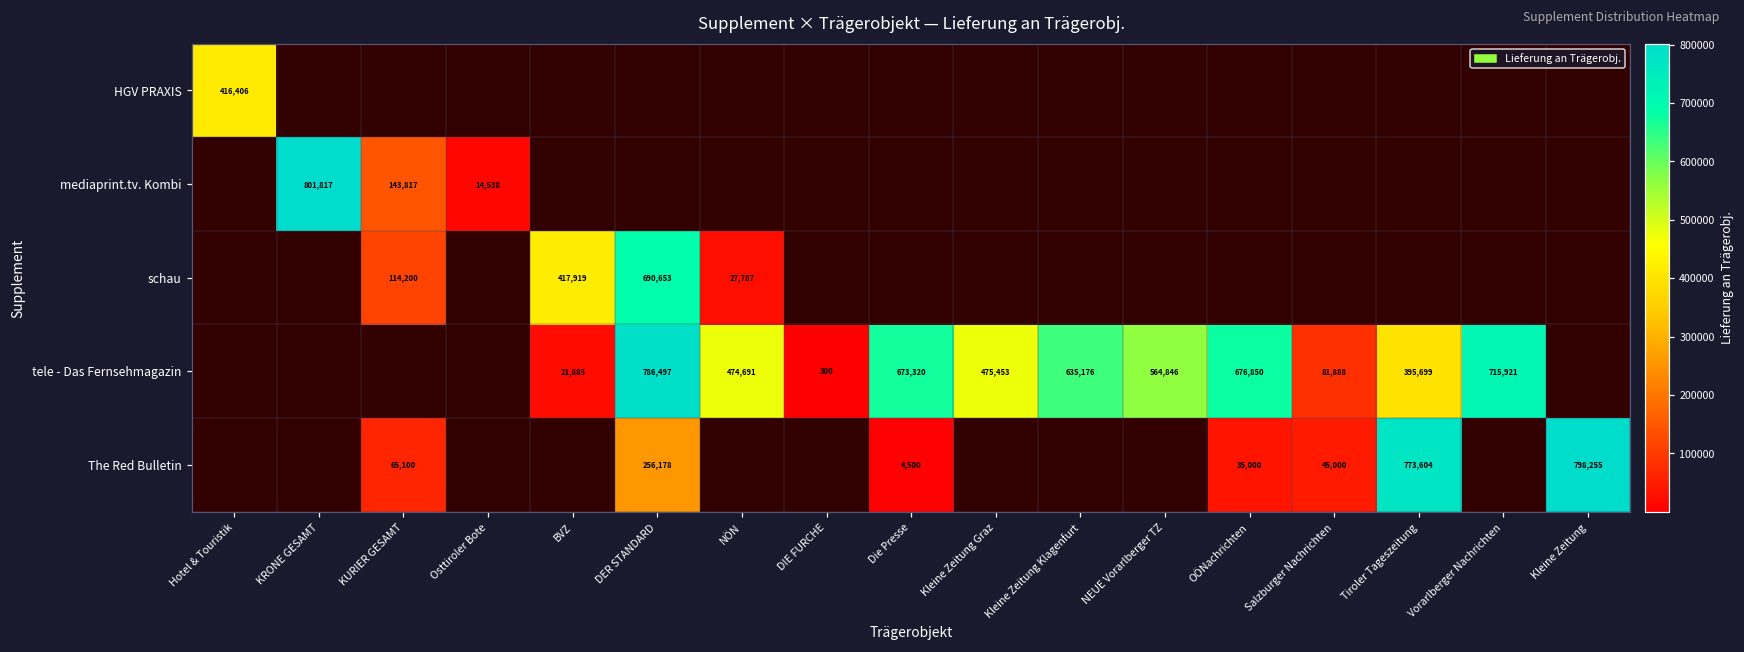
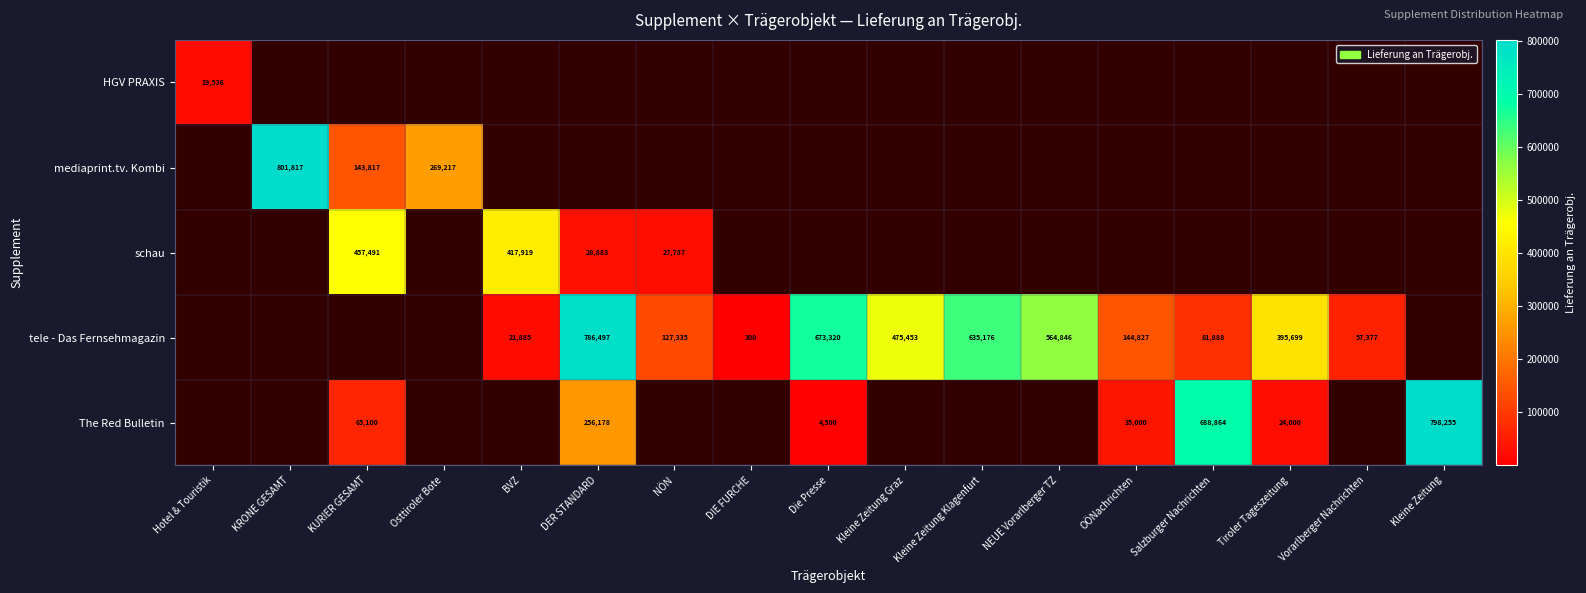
  {
    "HGV PRAXIS": {
-     "Hotel & Touristik": "416,406"
+     "Hotel & Touristik": "19,536"
    },
    "mediaprint.tv. Kombi": {
      "KRONE GESAMT": "801,817",
      "KURIER GESAMT": "143,817",
-     "Osttiroler Bote": "14,538"
+     "Osttiroler Bote": "269,217"
    },
    "schau": {
-     "KURIER GESAMT": "114,200",
+     "KURIER GESAMT": "457,491",
      "BVZ": "417,919",
-     "DER STANDARD": "690,653",
+     "DER STANDARD": "28,883",
      "NÖN": "27,787"
    },
    "tele - Das Fernsehmagazin": {
      "BVZ": "21,885",
      "DER STANDARD": "786,497",
-     "NÖN": "474,691",
+     "NÖN": "127,335",
      "DIE FURCHE": "300",
      "Die Presse": "673,320",
      "Kleine Zeitung Graz": "475,453",
      "Kleine Zeitung Klagenfurt": "635,176",
      "NEUE Vorarlberger TZ": "564,846",
-     "OÖNachrichten": "676,850",
+     "OÖNachrichten": "144,827",
      "Salzburger Nachrichten": "81,888",
      "Tiroler Tageszeitung": "395,699",
-     "Vorarlberger Nachrichten": "715,921"
+     "Vorarlberger Nachrichten": "57,377"
    },
    "The Red Bulletin": {
      "KURIER GESAMT": "65,100",
      "DER STANDARD": "256,178",
      "Die Presse": "4,500",
      "OÖNachrichten": "35,000",
-     "Salzburger Nachrichten": "45,000",
-     "Tiroler Tageszeitung": "773,604",
+     "Salzburger Nachrichten": "688,864",
+     "Tiroler Tageszeitung": "24,000",
      "Kleine Zeitung": "798,255"
    }
  }
